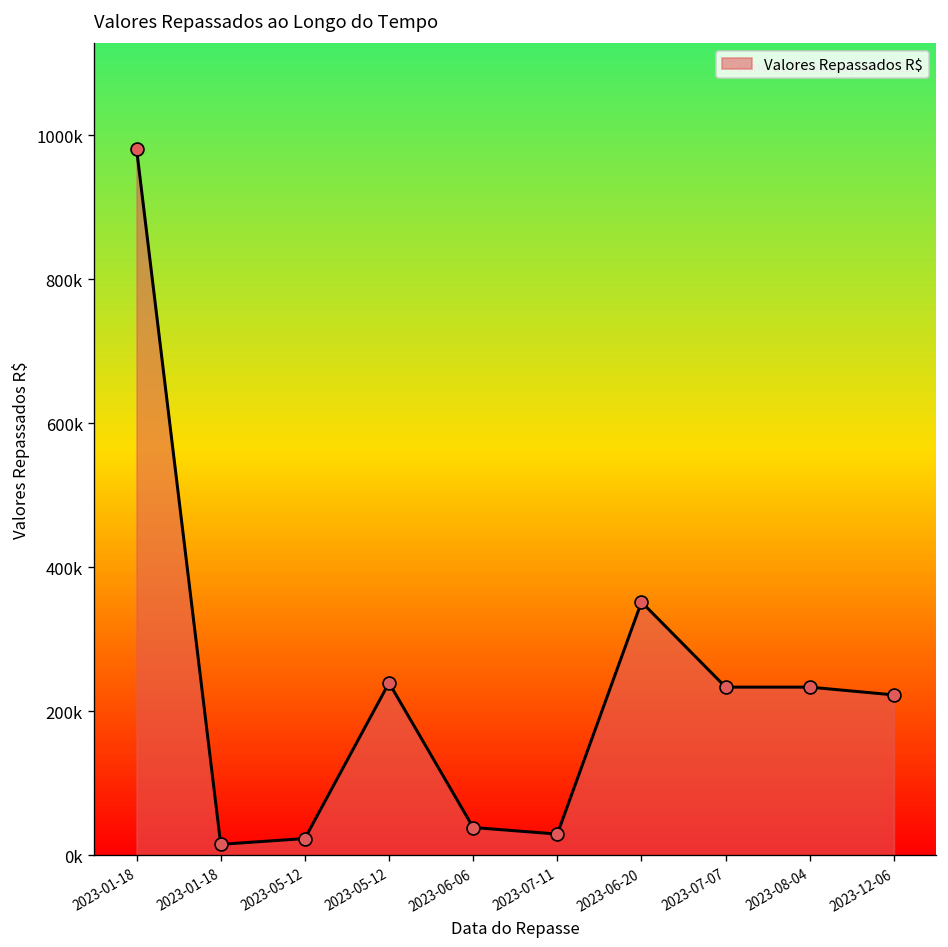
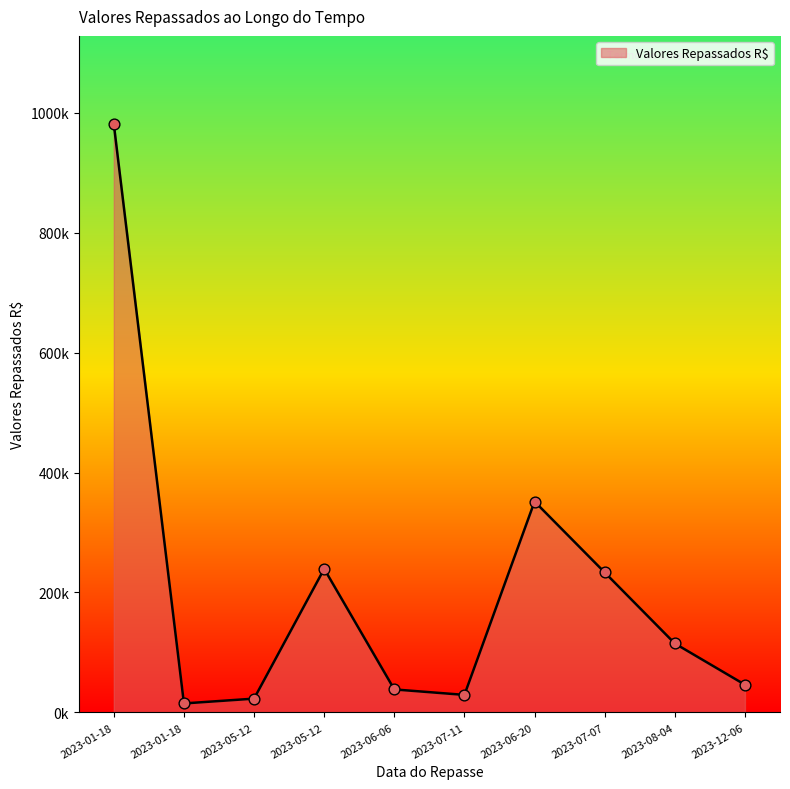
  {
    "2023-06-06": 40000,
    "2023-07-11": 30000,
    "2023-06-20": 350000,
    "2023-07-07": 230000,
-   "2023-08-04": 230000,
-   "2023-12-06": 220000
+   "2023-08-04": 110000,
+   "2023-12-06": 50000
  }
